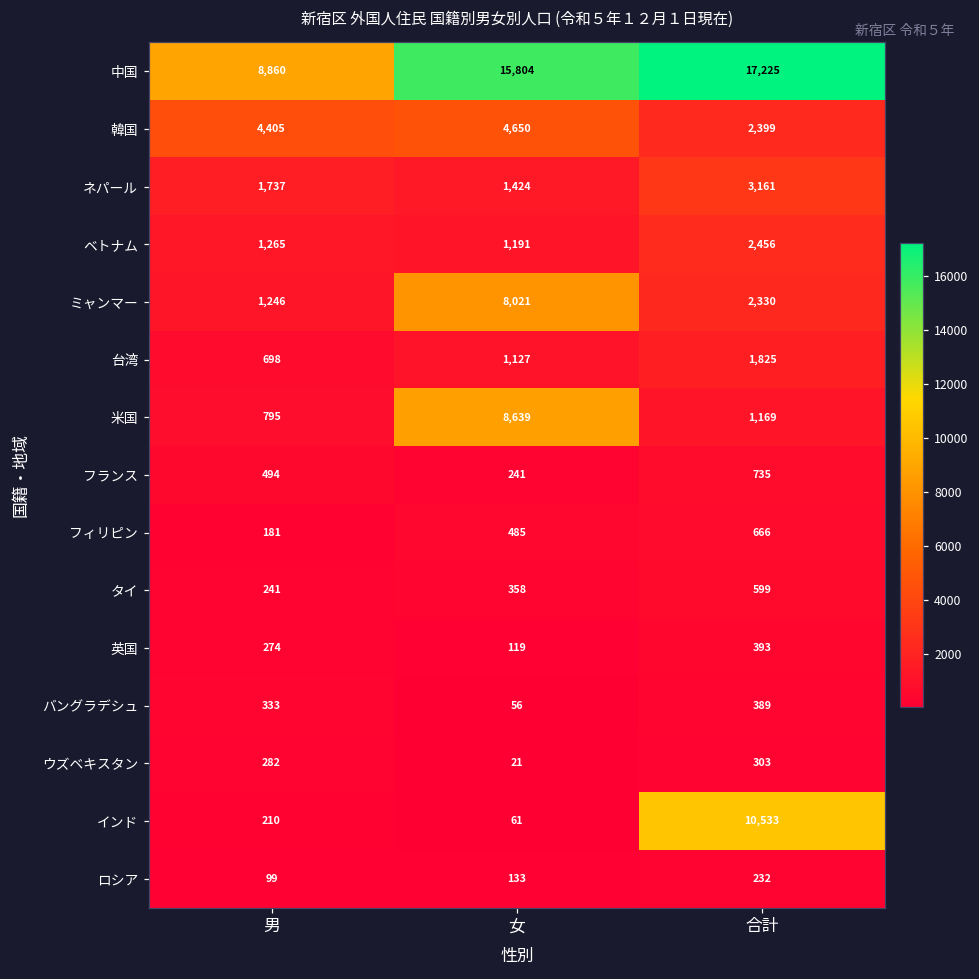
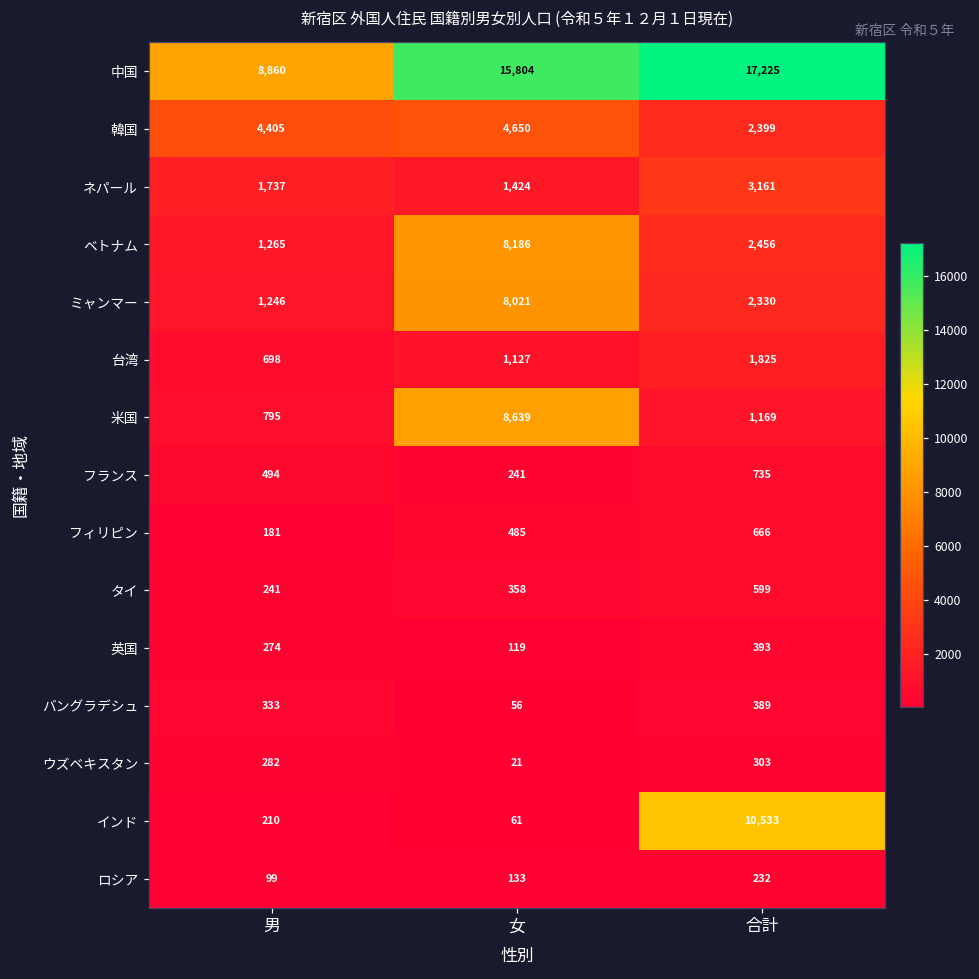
  {
    "中国": {
      "男": "8,860",
      "女": "15,804",
      "合計": "17,225"
    },
    "韓国": {
      "男": "4,405",
      "女": "4,650",
      "合計": "2,399"
    },
    "ネパール": {
      "男": "1,737",
      "女": "1,424",
      "合計": "3,161"
    },
    "ベトナム": {
      "男": "1,265",
-     "女": "1,191",
+     "女": "8,186",
      "合計": "2,456"
    },
    "ミャンマー": {
      "男": "1,246",
      "女": "8,021",
      "合計": "2,330"
    },
    "台湾": {
      "男": "698",
      "女": "1,127",
      "合計": "1,825"
    },
    "米国": {
      "男": "795",
      "女": "8,639",
      "合計": "1,169"
    },
    "フランス": {
      "男": "494",
      "女": "241",
      "合計": "735"
    },
    "フィリピン": {
      "男": "181",
      "女": "485",
      "合計": "666"
    },
    "タイ": {
      "男": "241",
      "女": "358",
      "合計": "599"
    },
    "英国": {
      "男": "274",
      "女": "119",
      "合計": "393"
    },
    "バングラデシュ": {
      "男": "333",
      "女": "56",
      "合計": "389"
    },
    "ウズベキスタン": {
      "男": "282",
      "女": "21",
      "合計": "303"
    },
    "インド": {
      "男": "210",
      "女": "61",
      "合計": "10,533"
    },
    "ロシア": {
      "男": "99",
      "女": "133",
      "合計": "232"
    }
  }
